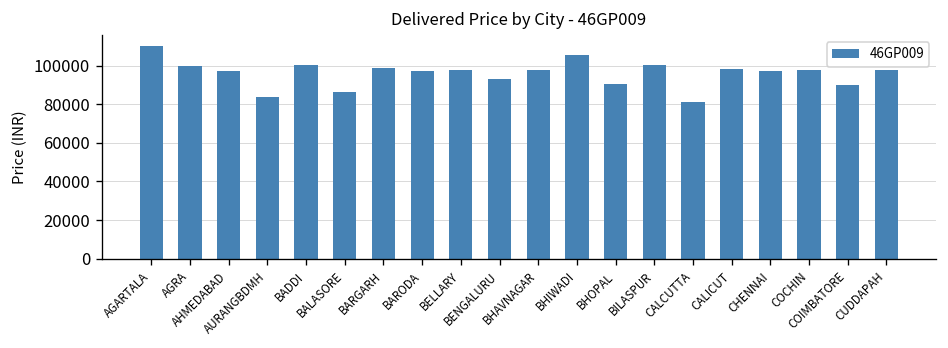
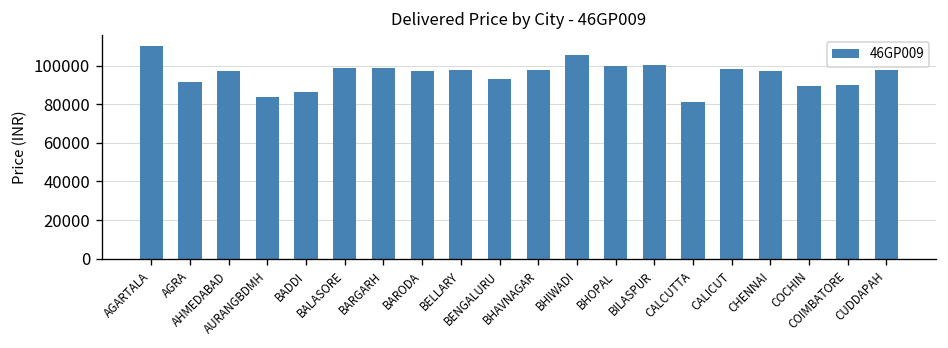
  {
    "AGARTALA": 110000,
-   "AGRA": 100000,
+   "AGRA": 92000,
    "AHMEDABAD": 97000,
    "AURANGBDMH": 84000,
-   "BADDI": 100000,
-   "BALASORE": 86000,
+   "BADDI": 87000,
+   "BALASORE": 99000,
    "BARGARH": 99000,
    "BARODA": 97000,
    "BELLARY": 98000,
    "BENGALURU": 93000,
    "BHAVNAGAR": 98000,
    "BHIWADI": 105000,
-   "BHOPAL": 91000,
+   "BHOPAL": 100000,
    "BILASPUR": 100000,
    "CALCUTTA": 81000,
    "CALICUT": 98000,
    "CHENNAI": 97000,
-   "COCHIN": 98000,
+   "COCHIN": 90000,
    "COIMBATORE": 90000,
    "CUDDAPAH": 98000
  }
